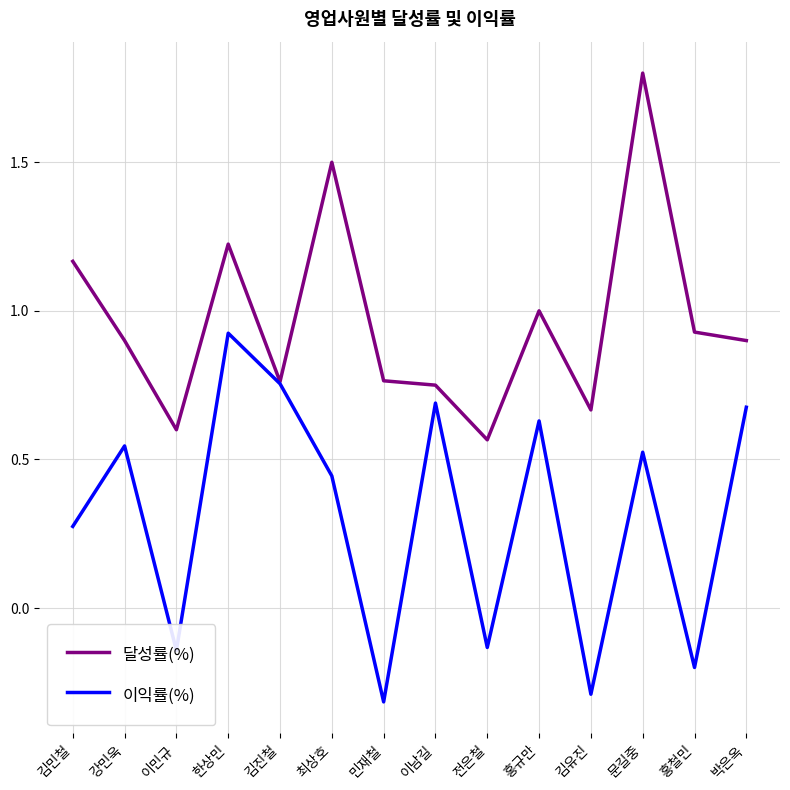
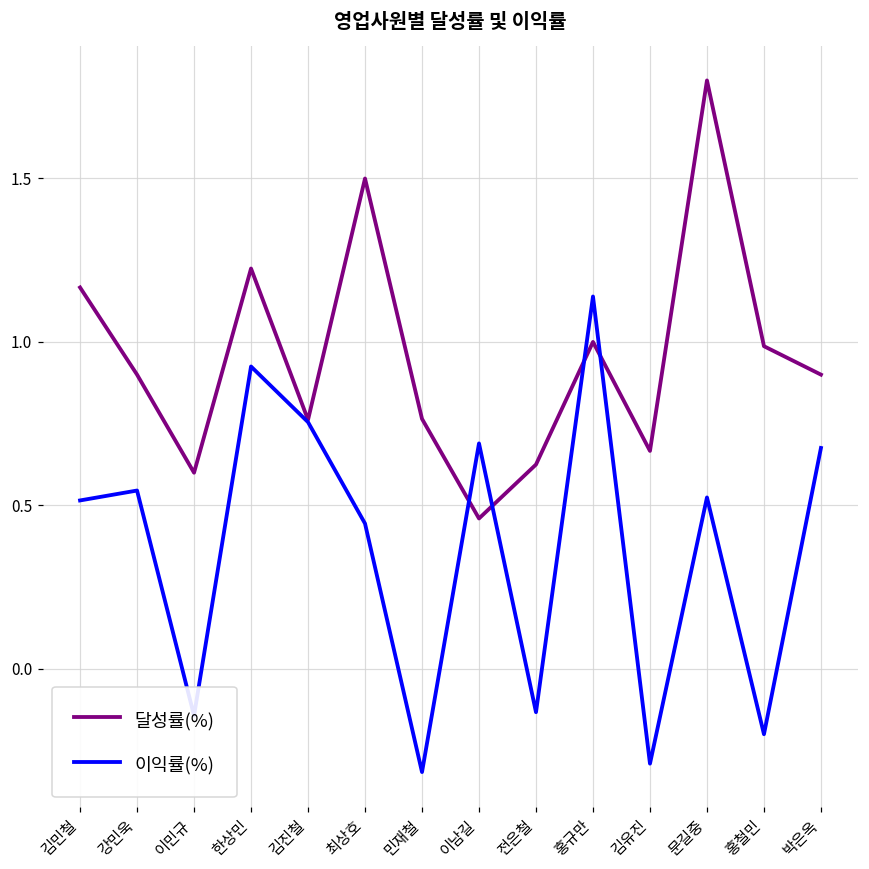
  {
    "달성률(%)": {
      "김민철": 1.17,
      "강민욱": 0.90,
      "이민규": 0.60,
      "한상민": 1.22,
      "최상호": 1.50,
      "민재철": 0.76,
-     "이남길": 0.75,
-     "전은철": 0.57,
+     "이남길": 0.46,
+     "전은철": 0.63,
      "홍규만": 1.00,
      "김유진": 0.67,
      "문길중": 1.80,
-     "홍철민": 0.93,
+     "홍철민": 0.99,
      "박은옥": 0.90
    },
    "이익률(%)": {
-     "김민철": 0.27,
+     "김민철": 0.52,
      "강민욱": 0.55,
      "한상민": 0.92,
      "최상호": 0.44,
      "민재철": -0.32,
      "이남길": 0.69,
      "전은철": -0.13,
-     "홍규만": 0.63,
+     "홍규만": 1.14,
      "김유진": -0.29,
      "문길중": 0.52,
      "홍철민": -0.20,
      "박은옥": 0.68
    }
  }
